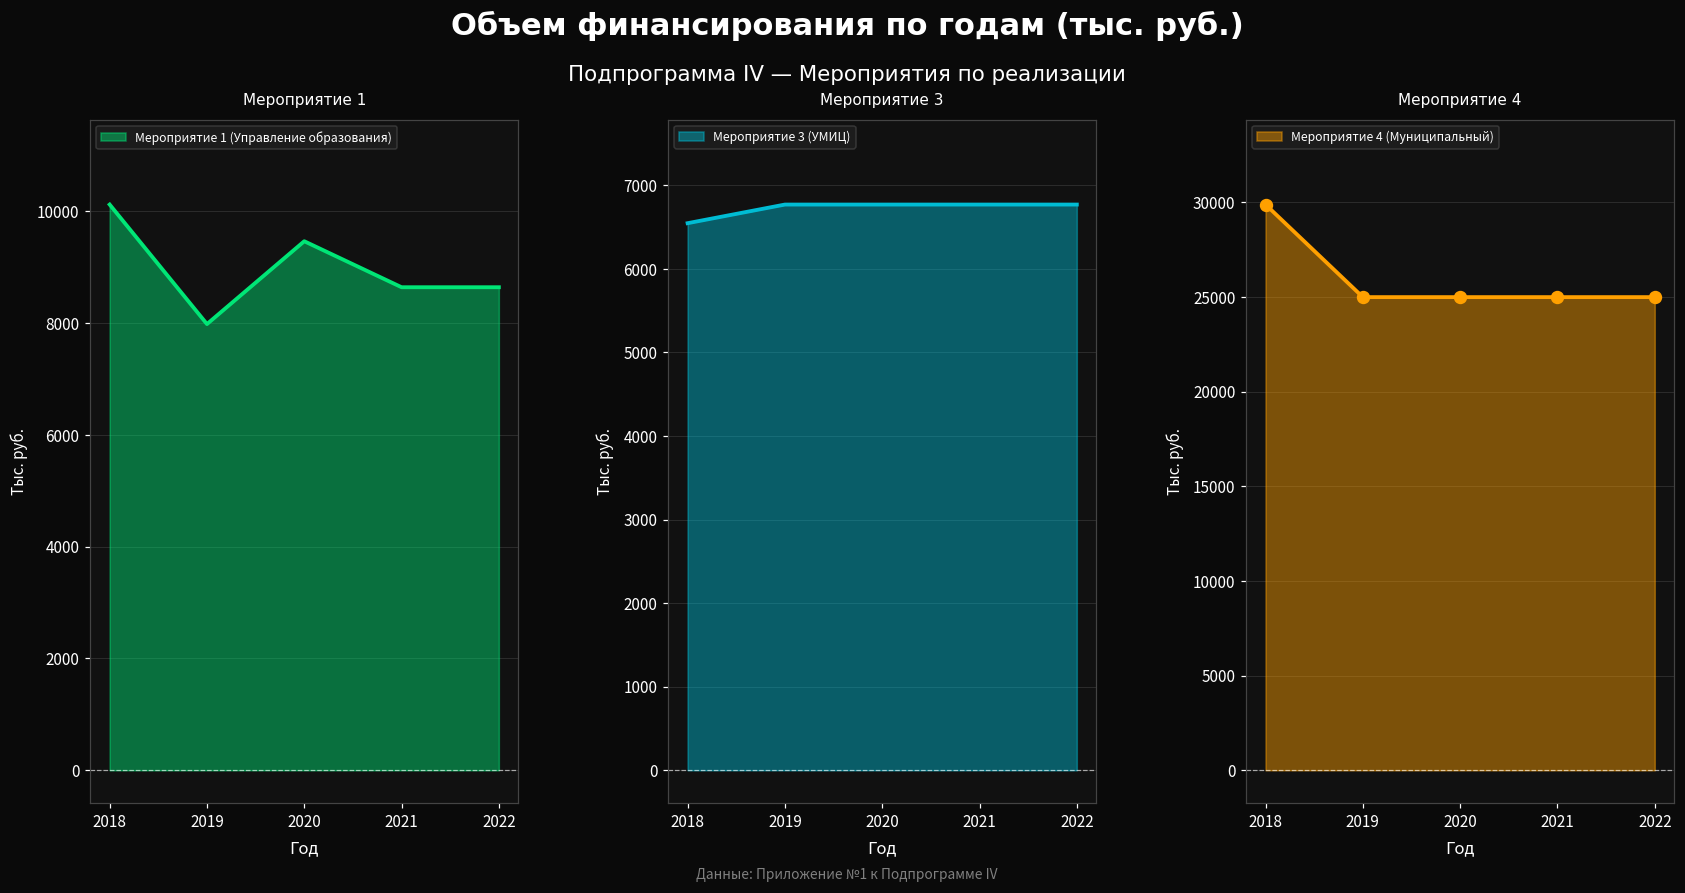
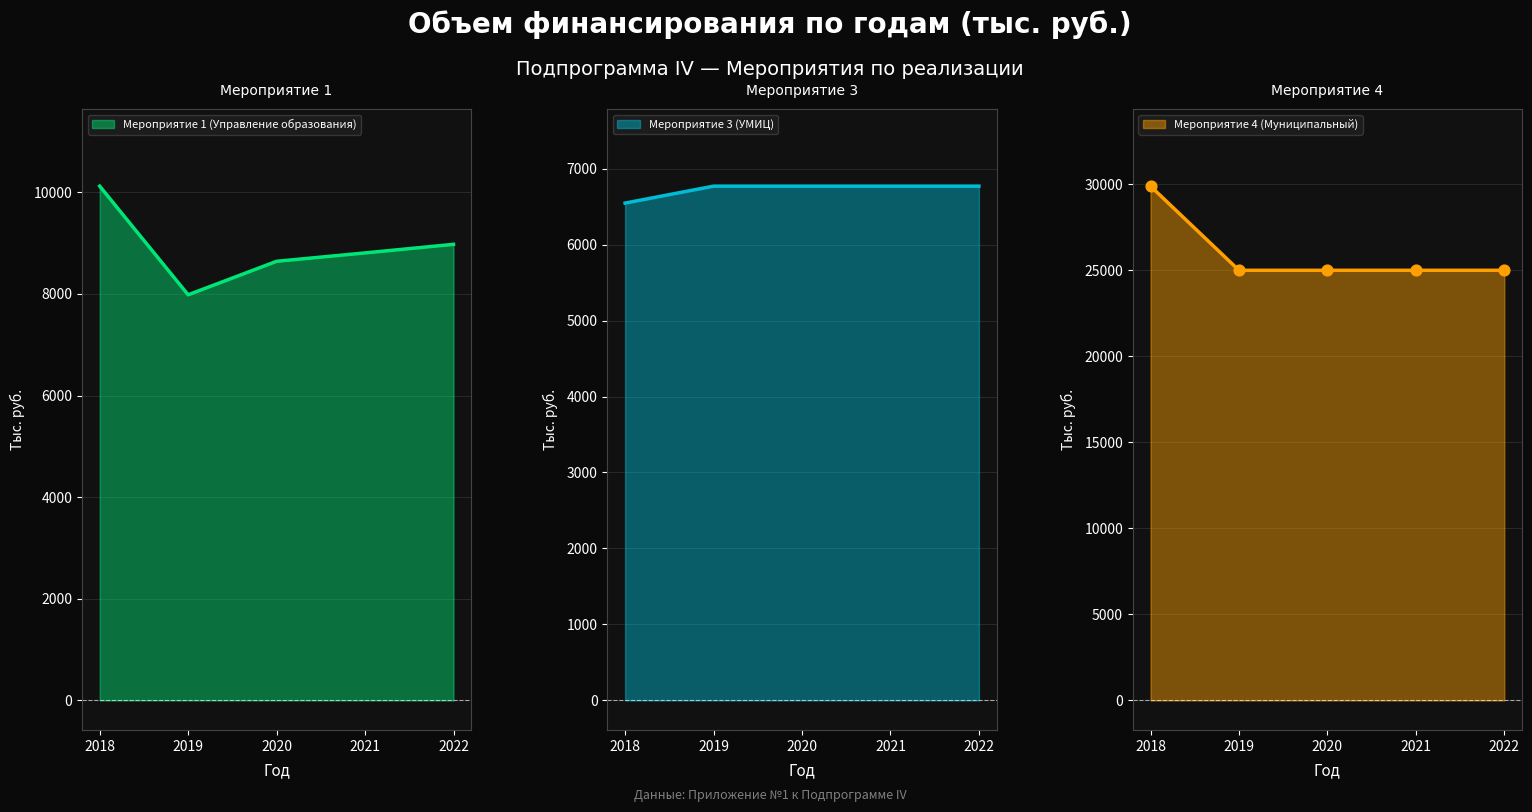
  {
    "Мероприятие 1": {
      "2018": 10100,
      "2019": 8000,
-     "2020": 9500,
-     "2021": 8600,
-     "2022": 8600
+     "2020": 8600,
+     "2021": 8800,
+     "2022": 9000
    },
    "Мероприятие 3": {
      "2018": 6500,
      "2019": 6800,
      "2020": 6800,
      "2021": 6800,
      "2022": 6800
    },
    "Мероприятие 4": {
      "2018": 29900,
      "2019": 25000,
      "2020": 25000,
      "2021": 25000,
      "2022": 25000
    }
  }
